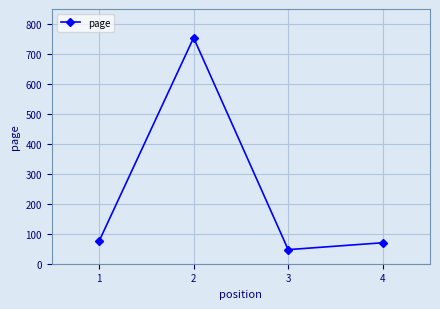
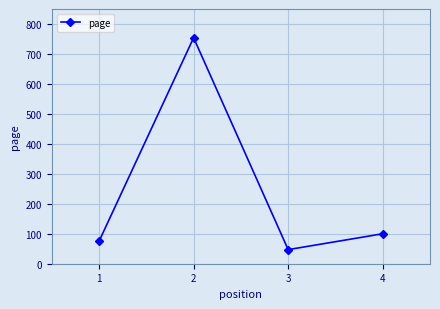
  {
    "1": 80,
    "2": 750,
    "3": 50,
-   "4": 70
+   "4": 100
  }
